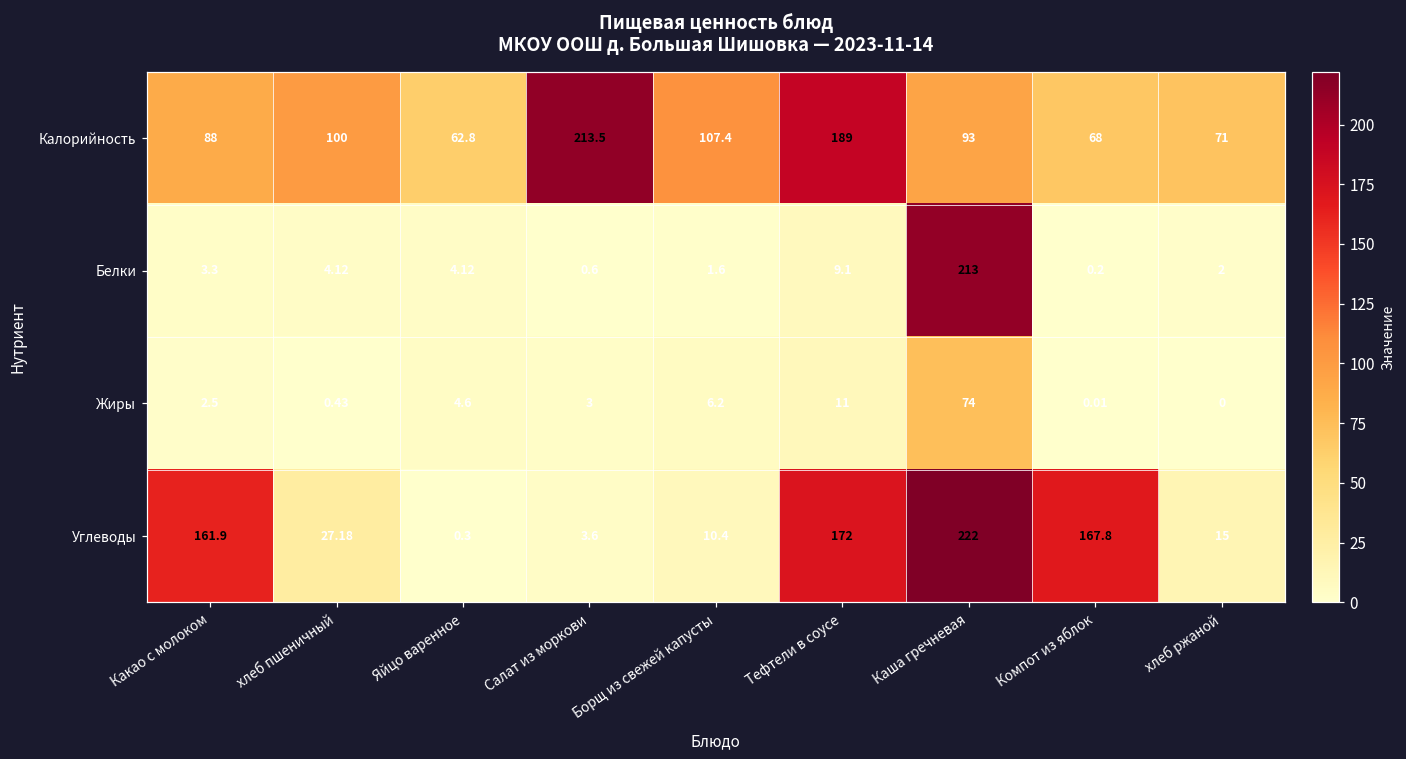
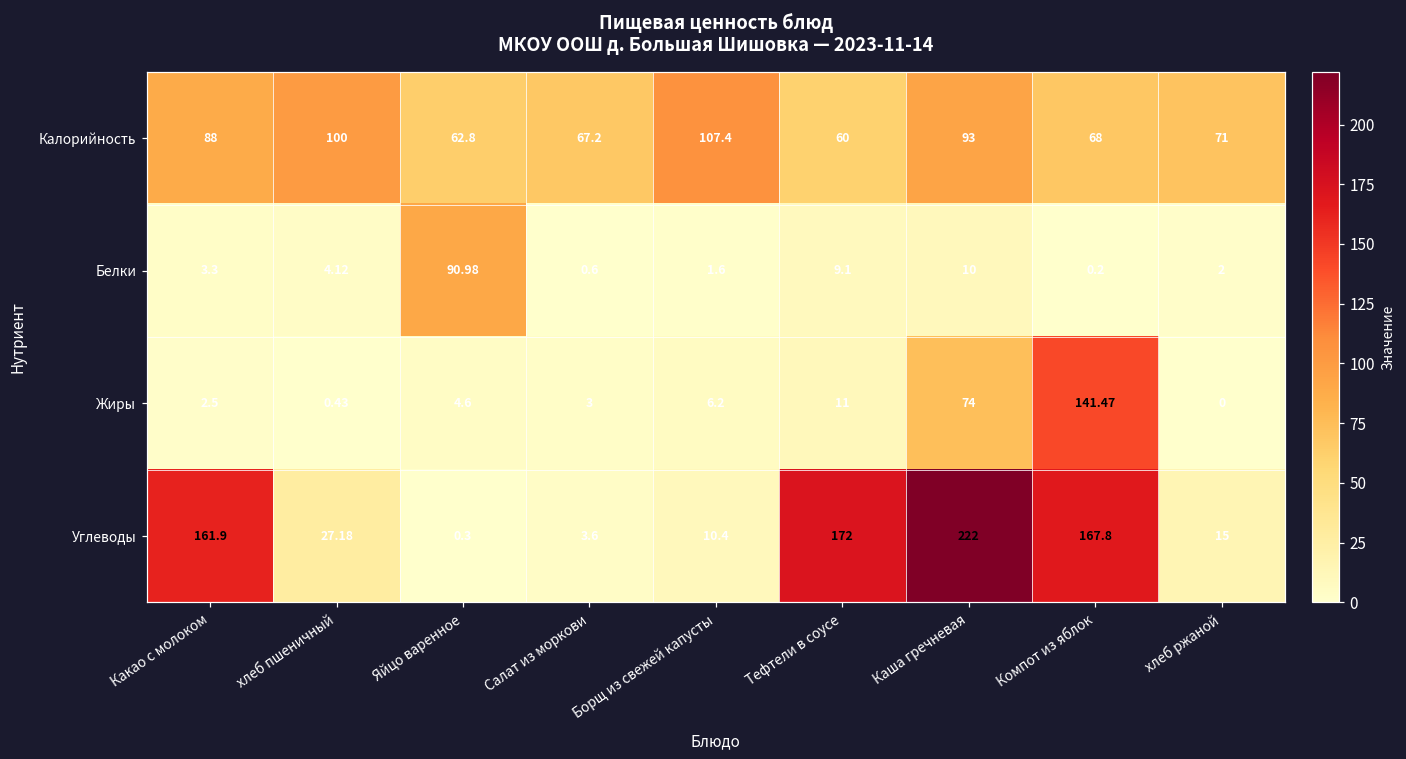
  {
    "Калорийность": {
      "Какао с молоком": 88,
      "хлеб пшеничный": 100,
      "Яйцо варенное": 62.8,
-     "Салат из моркови": 213.5,
+     "Салат из моркови": 67.2,
      "Борщ из свежей капусты": 107.4,
-     "Тефтели в соусе": 189,
+     "Тефтели в соусе": 60,
      "Каша гречневая": 93,
      "Компот из яблок": 68,
      "хлеб ржаной": 71
    },
    "Белки": {
      "Какао с молоком": 3.3,
      "хлеб пшеничный": 4.12,
-     "Яйцо варенное": 4.12,
+     "Яйцо варенное": 90.98,
      "Салат из моркови": 0.6,
      "Борщ из свежей капусты": 1.6,
      "Тефтели в соусе": 9.1,
-     "Каша гречневая": 213,
+     "Каша гречневая": 10,
      "Компот из яблок": 0.2,
      "хлеб ржаной": 2
    },
    "Жиры": {
      "Какао с молоком": 2.5,
      "хлеб пшеничный": 0.43,
      "Яйцо варенное": 4.6,
      "Салат из моркови": 3,
      "Борщ из свежей капусты": 6.2,
      "Тефтели в соусе": 11,
      "Каша гречневая": 74,
-     "Компот из яблок": 0.01,
+     "Компот из яблок": 141.47,
      "хлеб ржаной": 0
    },
    "Углеводы": {
      "Какао с молоком": 161.9,
      "хлеб пшеничный": 27.18,
      "Яйцо варенное": 0.3,
      "Салат из моркови": 3.6,
      "Борщ из свежей капусты": 10.4,
      "Тефтели в соусе": 172,
      "Каша гречневая": 222,
      "Компот из яблок": 167.8,
      "хлеб ржаной": 15
    }
  }
